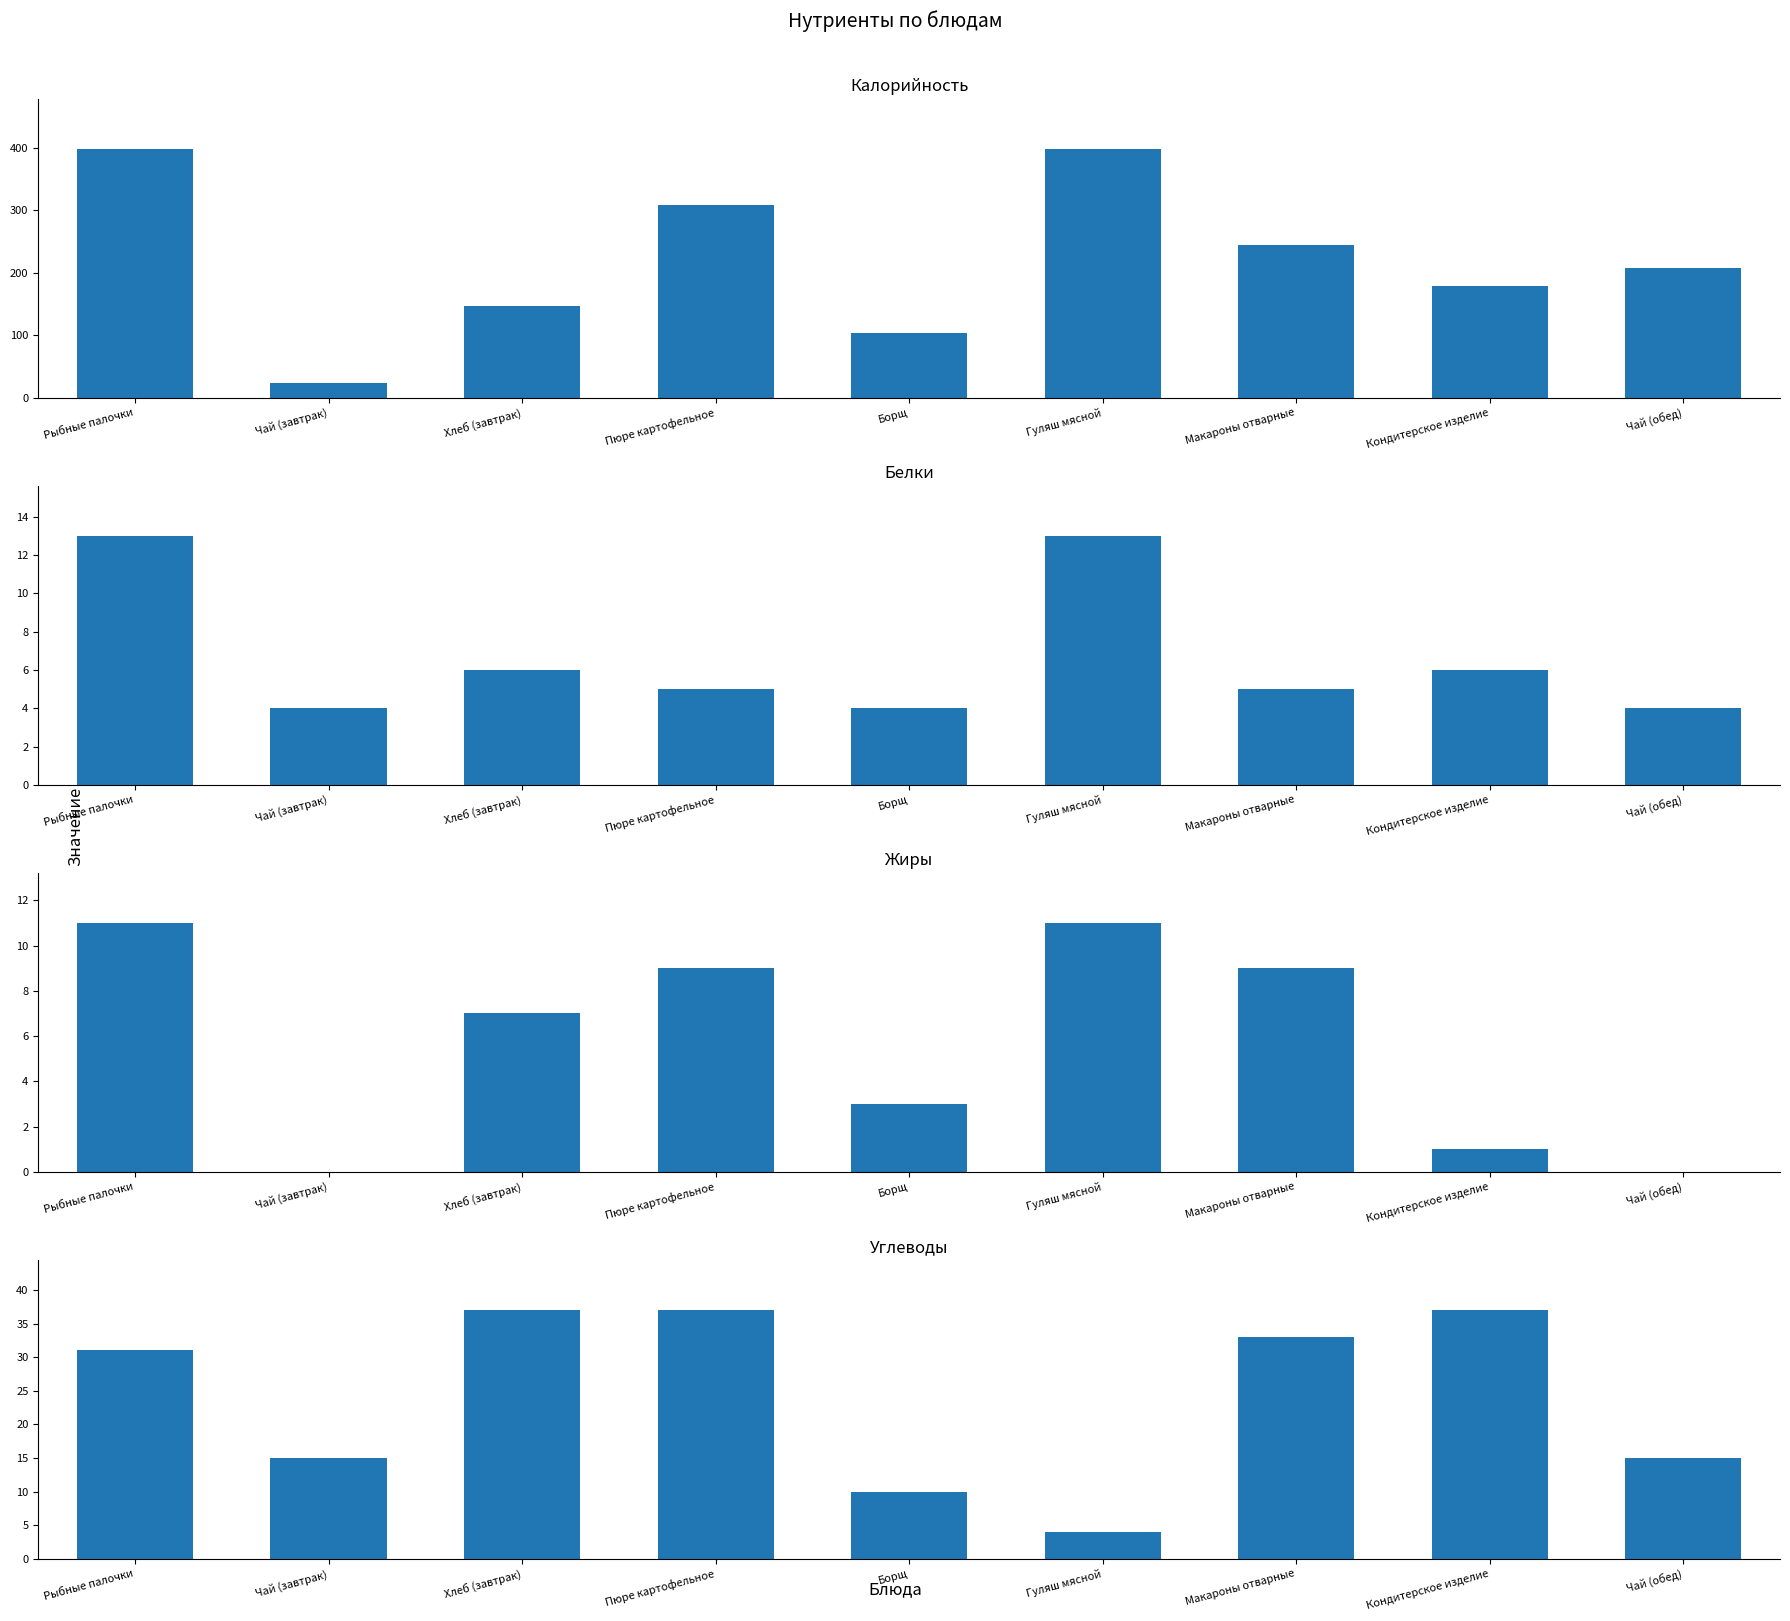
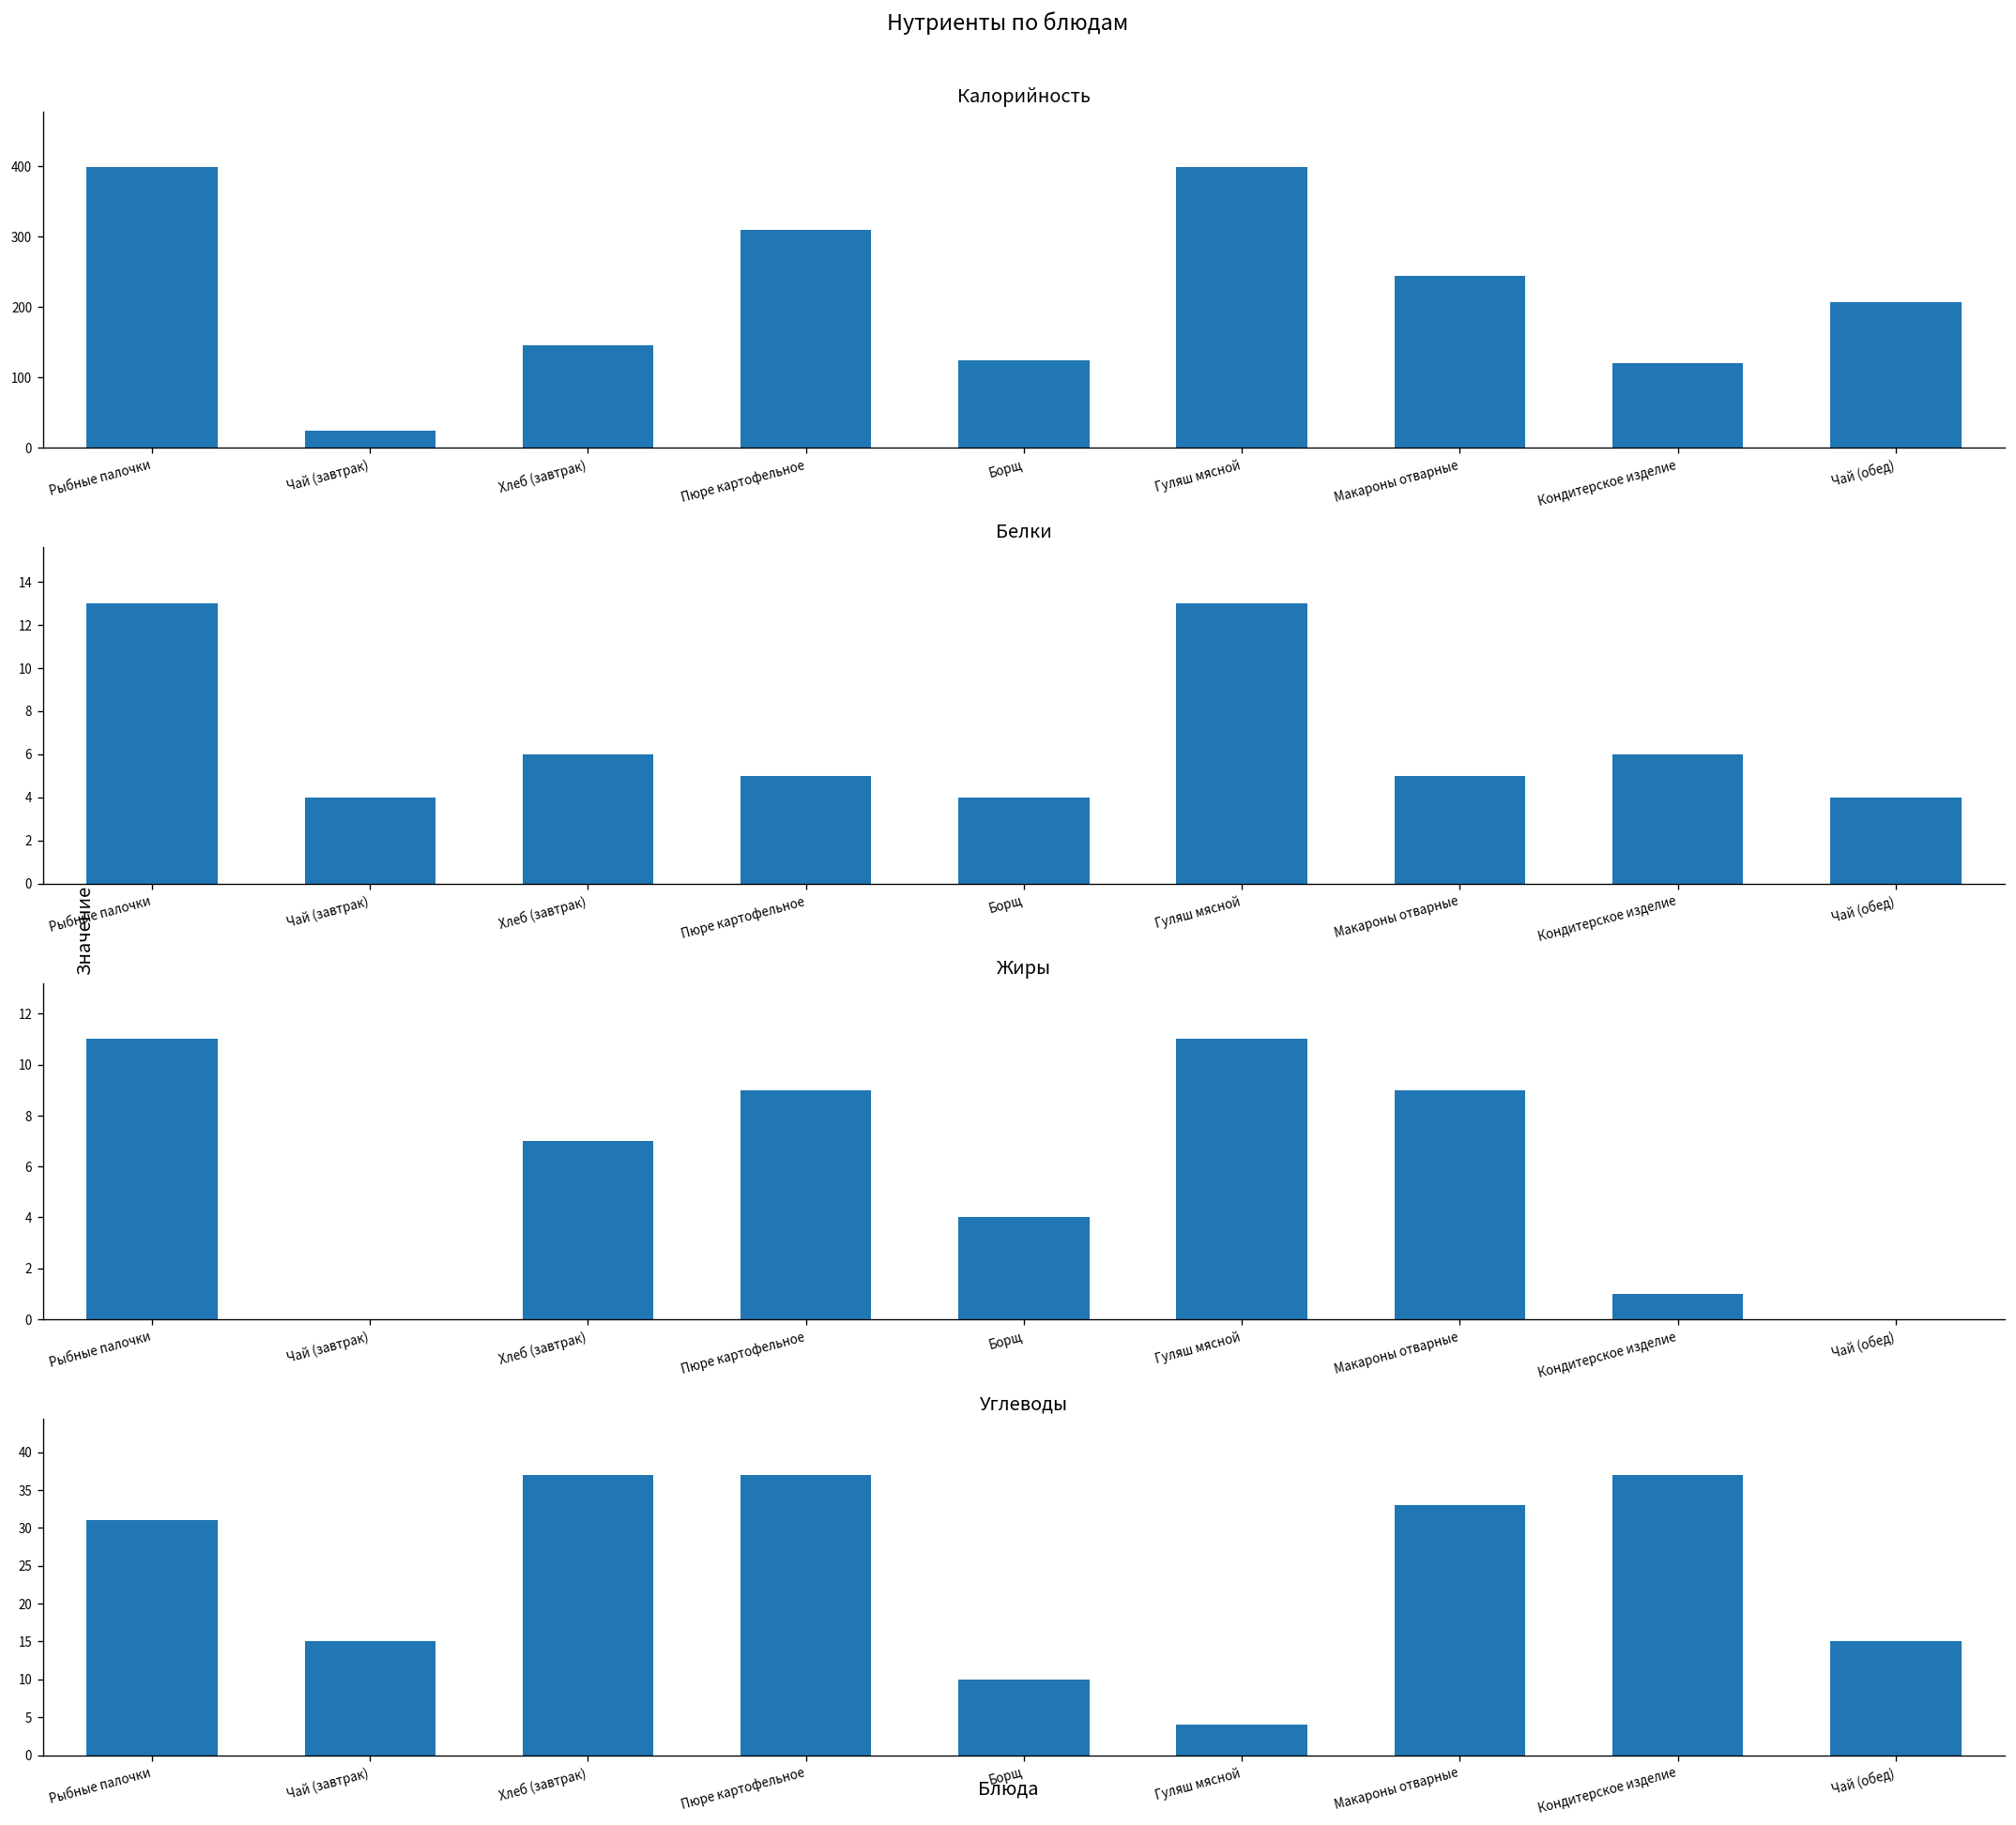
  {
    "Калорийность": {
      "Рыбные палочки": 400,
      "Чай (завтрак)": 20,
      "Хлеб (завтрак)": 150,
      "Пюре картофельное": 310,
-     "Борщ": 100,
+     "Борщ": 120,
      "Гуляш мясной": 400,
      "Макароны отварные": 240,
-     "Кондитерское изделие": 180,
+     "Кондитерское изделие": 120,
      "Чай (обед)": 210
    },
    "Белки": {
      "Рыбные палочки": 13.0,
      "Чай (завтрак)": 4.0,
      "Хлеб (завтрак)": 6.0,
      "Пюре картофельное": 5.0,
      "Борщ": 4.0,
      "Гуляш мясной": 13.0,
      "Макароны отварные": 5.0,
      "Кондитерское изделие": 6.0,
      "Чай (обед)": 4.0
    },
    "Жиры": {
      "Рыбные палочки": 11,
      "Чай (завтрак)": 0,
      "Хлеб (завтрак)": 7,
      "Пюре картофельное": 9,
-     "Борщ": 3,
+     "Борщ": 4,
      "Гуляш мясной": 11,
      "Макароны отварные": 9,
      "Кондитерское изделие": 1,
      "Чай (обед)": 0
    },
    "Углеводы": {
      "Рыбные палочки": 31,
      "Чай (завтрак)": 15,
      "Хлеб (завтрак)": 37,
      "Пюре картофельное": 37,
      "Борщ": 10,
      "Гуляш мясной": 4,
      "Макароны отварные": 33,
      "Кондитерское изделие": 37,
      "Чай (обед)": 15
    }
  }
